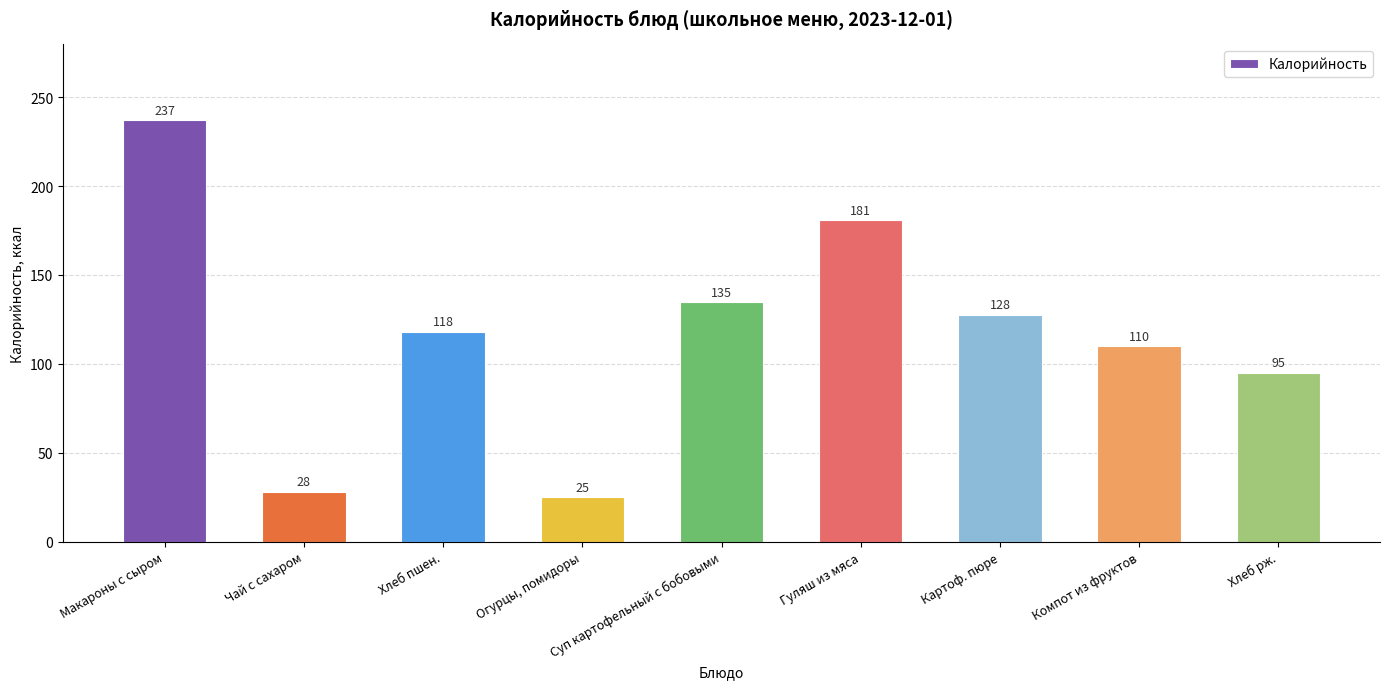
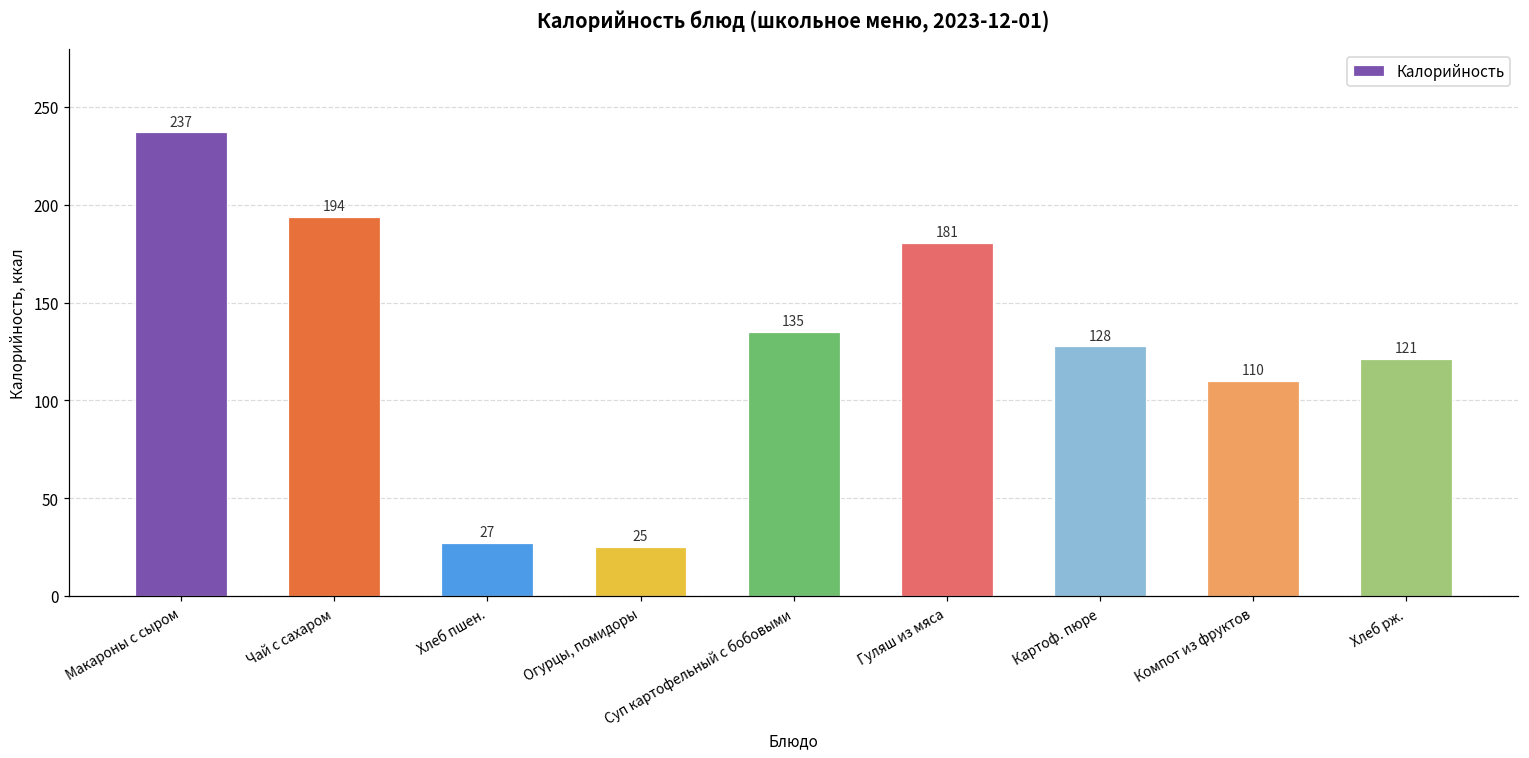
  {
    "Макароны с сыром": 237,
-   "Чай с сахаром": 28,
-   "Хлеб пшен.": 118,
+   "Чай с сахаром": 194,
+   "Хлеб пшен.": 27,
    "Огурцы, помидоры": 25,
    "Суп картофельный с бобовыми": 135,
    "Гуляш из мяса": 181,
    "Картоф. пюре": 128,
    "Компот из фруктов": 110,
-   "Хлеб рж.": 95
+   "Хлеб рж.": 121
  }
